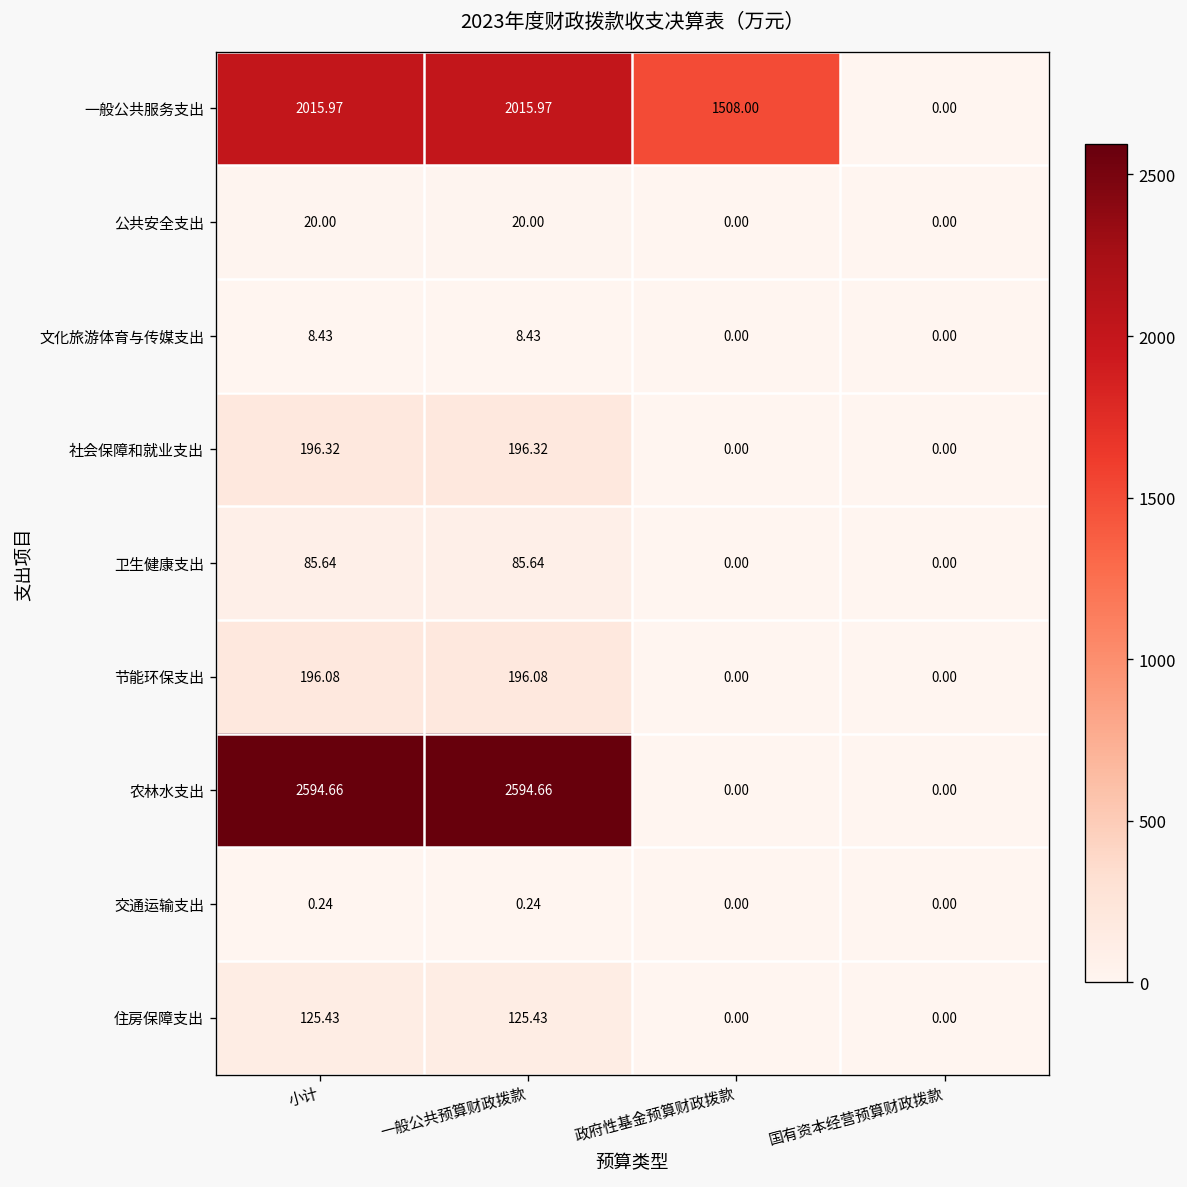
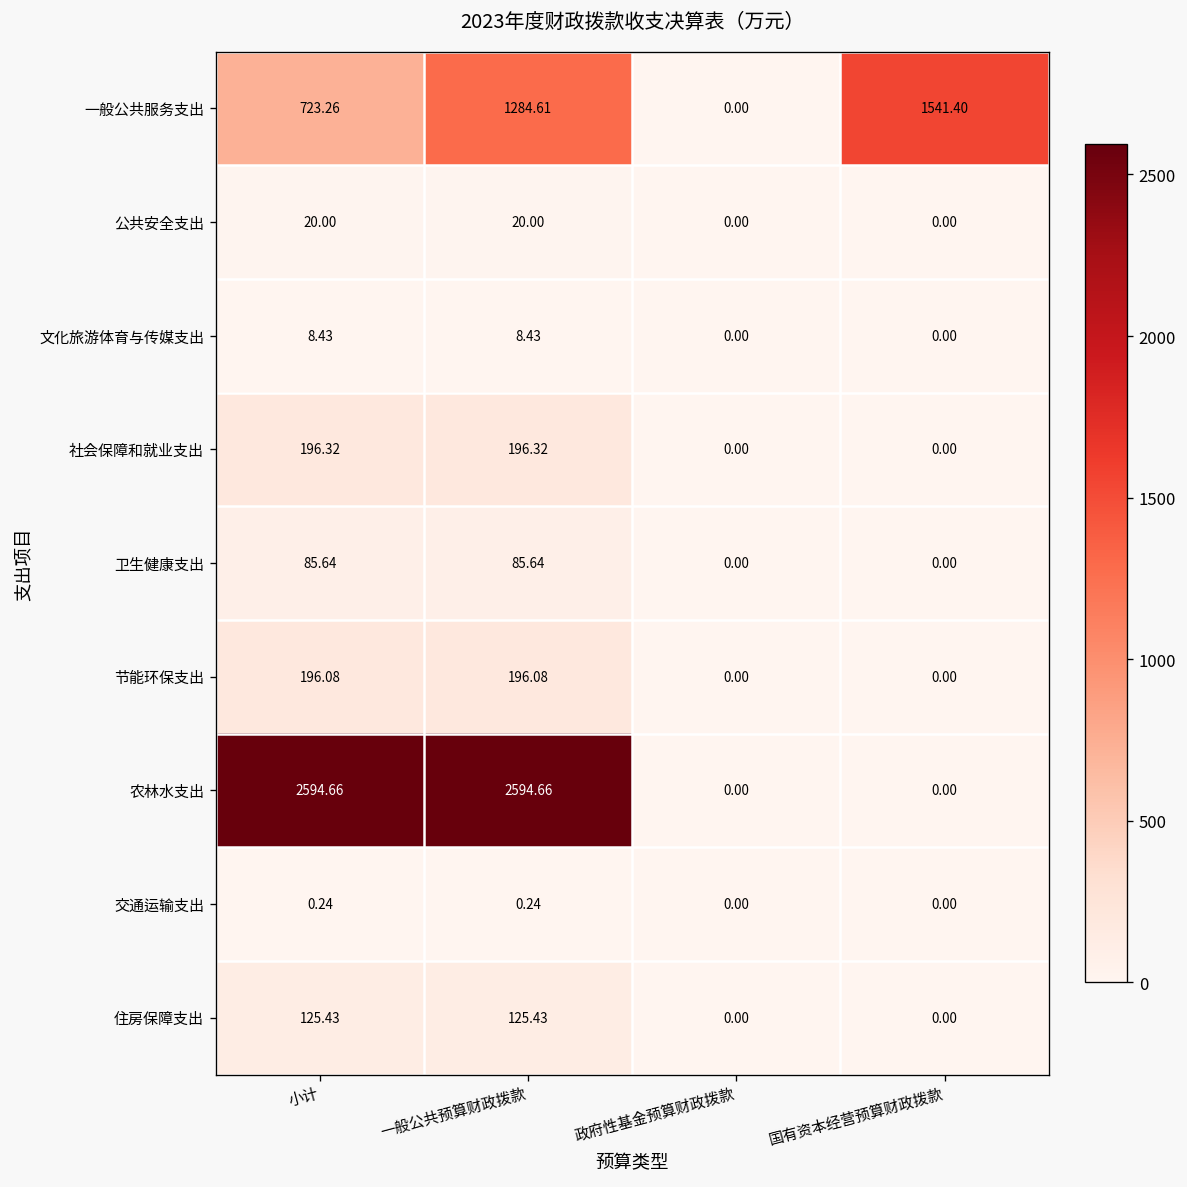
  {
    "一般公共服务支出": {
-     "小计": 2015.97,
-     "一般公共预算财政拨款": 2015.97,
-     "政府性基金预算财政拨款": 1508.00,
-     "国有资本经营预算财政拨款": 0.00
+     "小计": 723.26,
+     "一般公共预算财政拨款": 1284.61,
+     "政府性基金预算财政拨款": 0.00,
+     "国有资本经营预算财政拨款": 1541.40
    },
    "公共安全支出": {
      "小计": 20.00,
      "一般公共预算财政拨款": 20.00,
      "政府性基金预算财政拨款": 0.00,
      "国有资本经营预算财政拨款": 0.00
    },
    "文化旅游体育与传媒支出": {
      "小计": 8.43,
      "一般公共预算财政拨款": 8.43,
      "政府性基金预算财政拨款": 0.00,
      "国有资本经营预算财政拨款": 0.00
    },
    "社会保障和就业支出": {
      "小计": 196.32,
      "一般公共预算财政拨款": 196.32,
      "政府性基金预算财政拨款": 0.00,
      "国有资本经营预算财政拨款": 0.00
    },
    "卫生健康支出": {
      "小计": 85.64,
      "一般公共预算财政拨款": 85.64,
      "政府性基金预算财政拨款": 0.00,
      "国有资本经营预算财政拨款": 0.00
    },
    "节能环保支出": {
      "小计": 196.08,
      "一般公共预算财政拨款": 196.08,
      "政府性基金预算财政拨款": 0.00,
      "国有资本经营预算财政拨款": 0.00
    },
    "农林水支出": {
      "小计": 2594.66,
      "一般公共预算财政拨款": 2594.66,
      "政府性基金预算财政拨款": 0.00,
      "国有资本经营预算财政拨款": 0.00
    },
    "交通运输支出": {
      "小计": 0.24,
      "一般公共预算财政拨款": 0.24,
      "政府性基金预算财政拨款": 0.00,
      "国有资本经营预算财政拨款": 0.00
    },
    "住房保障支出": {
      "小计": 125.43,
      "一般公共预算财政拨款": 125.43,
      "政府性基金预算财政拨款": 0.00,
      "国有资本经营预算财政拨款": 0.00
    }
  }
